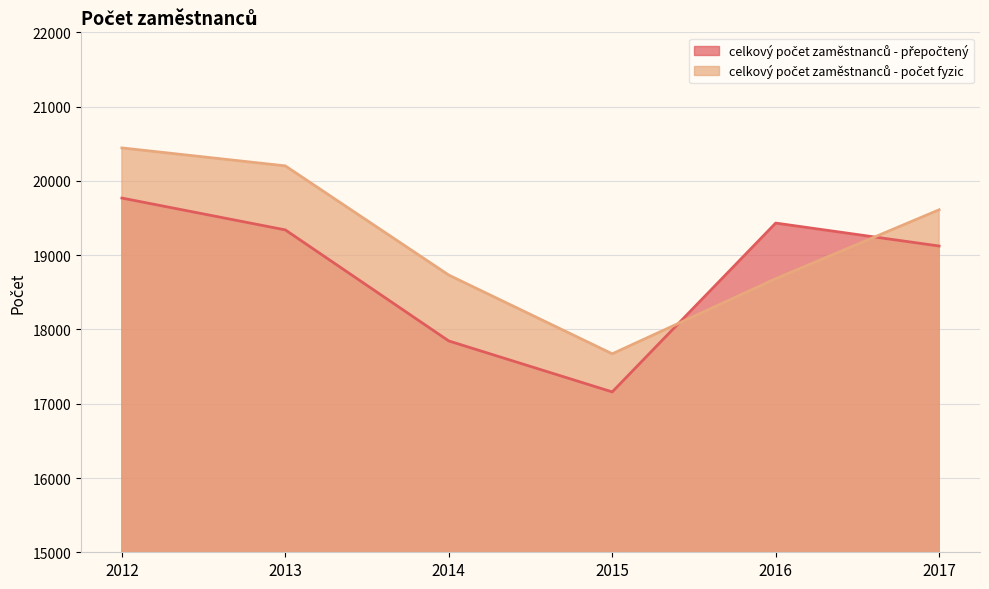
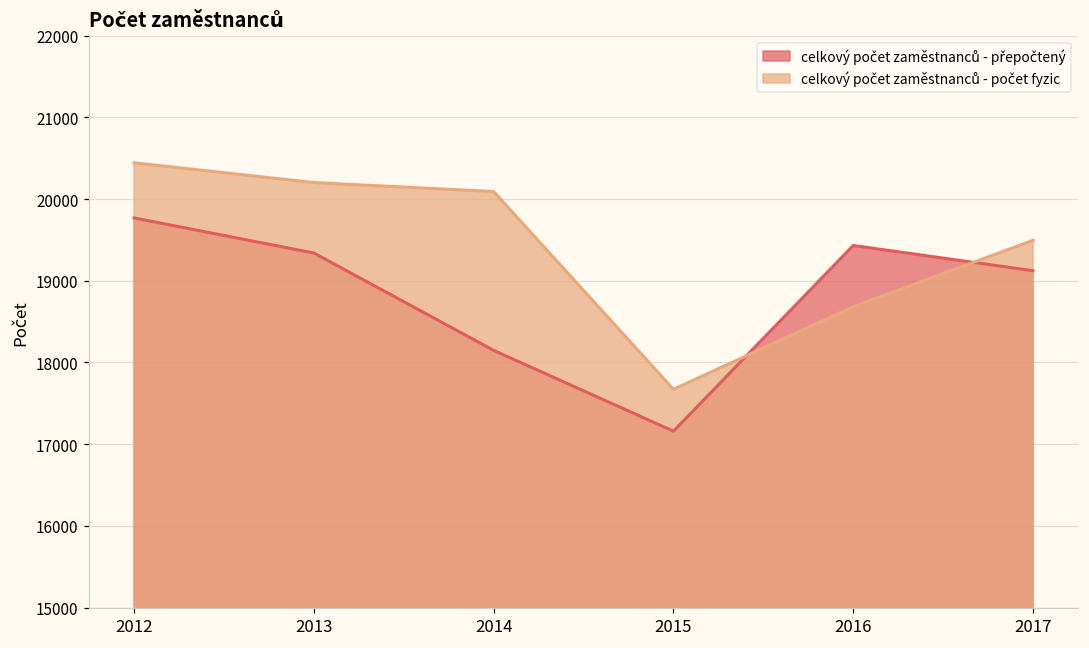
  {
    "celkový počet zaměstnanců - přepočtený": {
      "2012": 19800,
      "2013": 19300,
-     "2014": 17800,
+     "2014": 18100,
      "2015": 17200,
      "2016": 19400,
      "2017": 19100
    },
    "celkový počet zaměstnanců - počet fyzic": {
      "2012": 20400,
      "2013": 20200,
-     "2014": 18700,
+     "2014": 20100,
      "2015": 17700,
      "2016": 18700,
-     "2017": 19600
+     "2017": 19500
    }
  }
